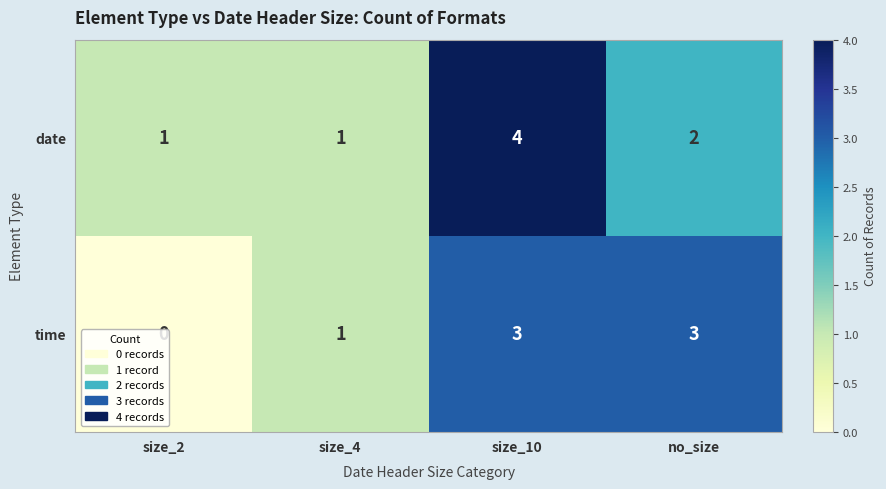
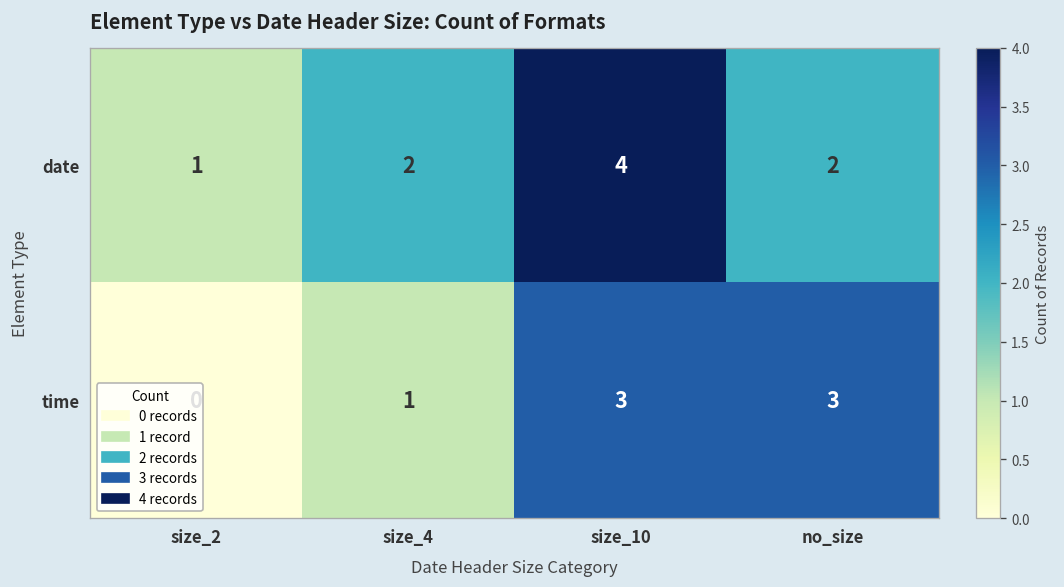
  {
    "date": {
      "size_2": 1,
-     "size_4": 1,
+     "size_4": 2,
      "size_10": 4,
      "no_size": 2
    },
    "time": {
      "size_4": 1,
      "size_10": 3,
      "no_size": 3
    }
  }
